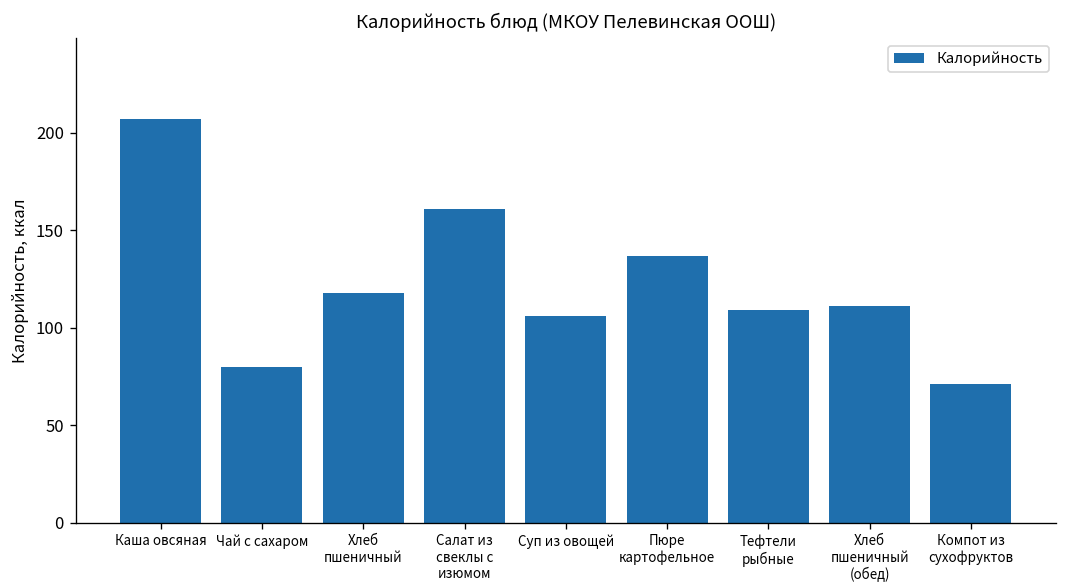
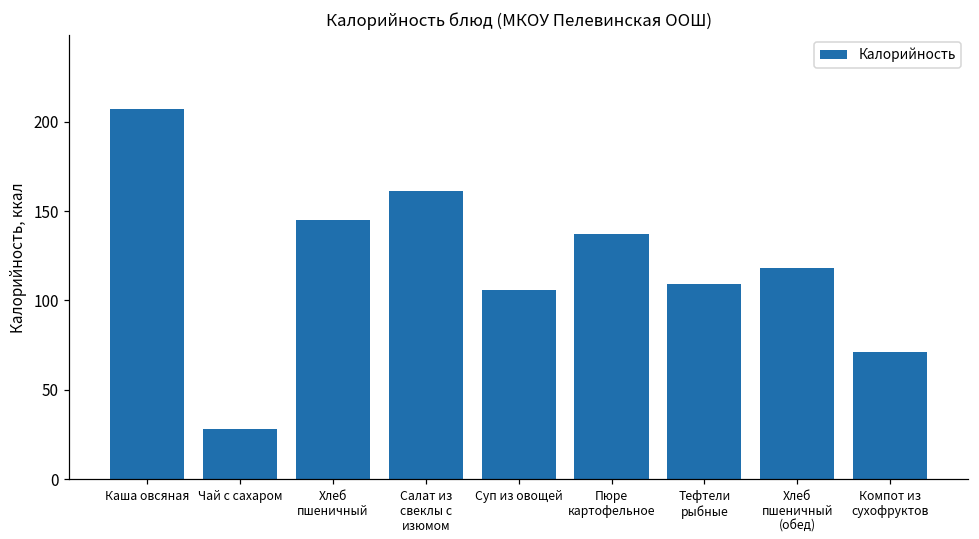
  {
    "Каша овсяная": 207,
-   "Чай с сахаром": 80,
-   "Хлеб пшеничный": 118,
+   "Чай с сахаром": 28,
+   "Хлеб пшеничный": 145,
    "Салат из свеклы с изюмом": 161,
    "Суп из овощей": 106,
    "Пюре картофельное": 137,
    "Тефтели рыбные": 109,
-   "Хлеб пшеничный (обед)": 111,
+   "Хлеб пшеничный (обед)": 118,
    "Компот из сухофруктов": 71
  }
